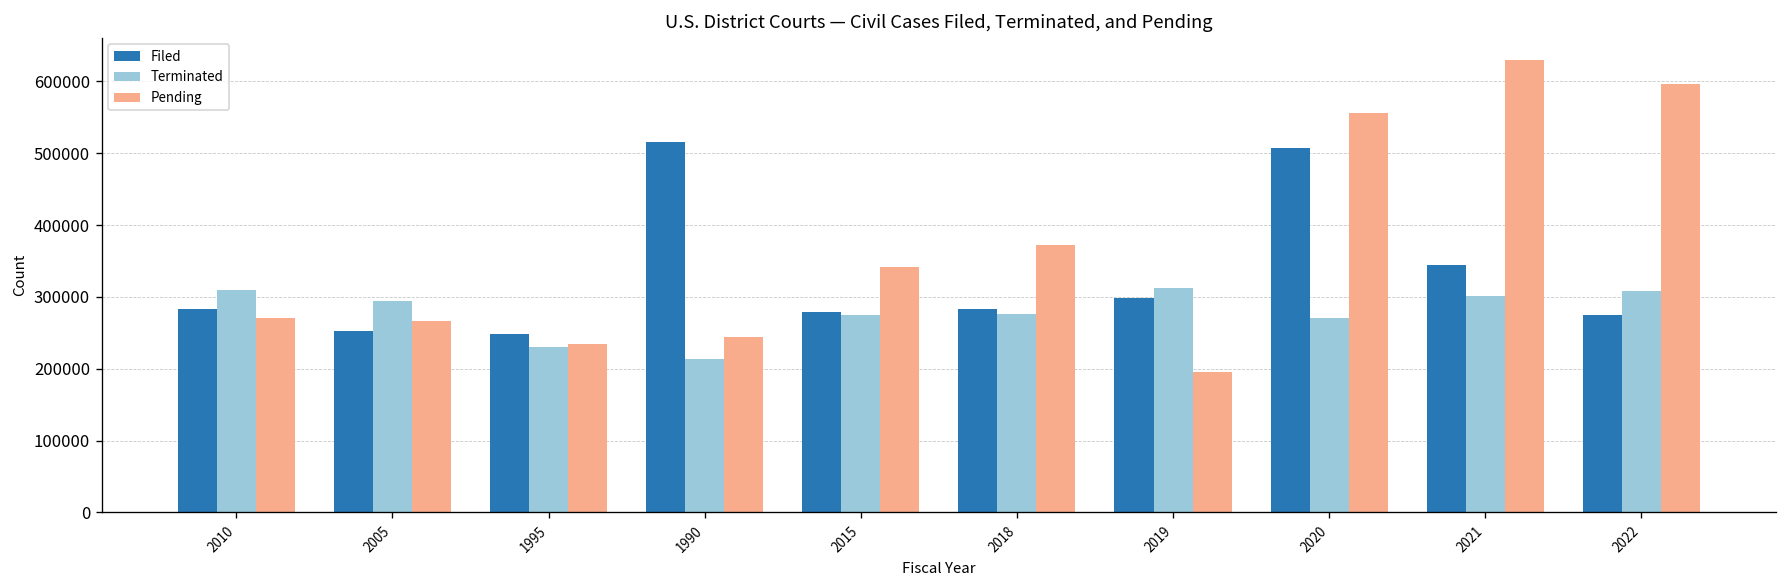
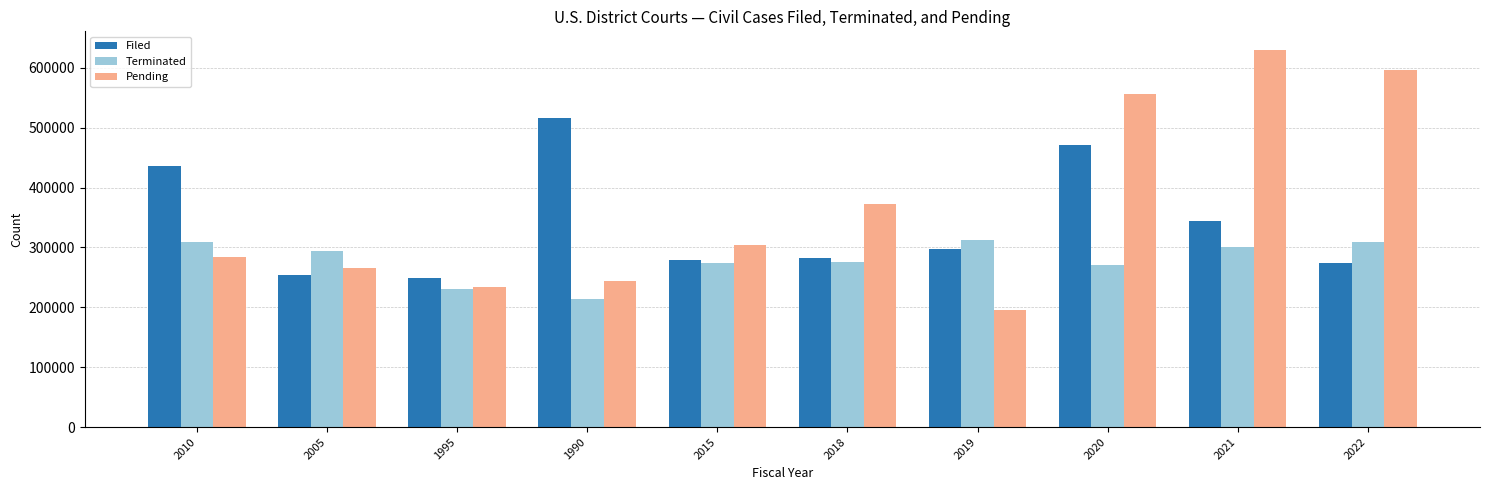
  {
    "Filed": {
-     "2010": 280000,
+     "2010": 440000,
      "2005": 250000,
      "1995": 250000,
      "1990": 520000,
      "2015": 280000,
      "2018": 280000,
      "2019": 300000,
-     "2020": 510000,
+     "2020": 470000,
      "2021": 340000,
      "2022": 270000
    },
    "Terminated": {
      "2010": 310000,
      "2005": 290000,
      "1995": 230000,
      "1990": 210000,
      "2015": 270000,
      "2018": 280000,
      "2019": 310000,
      "2020": 270000,
      "2021": 300000,
      "2022": 310000
    },
    "Pending": {
-     "2010": 270000,
+     "2010": 280000,
      "2005": 270000,
      "1995": 230000,
      "1990": 240000,
-     "2015": 340000,
+     "2015": 300000,
      "2018": 370000,
      "2019": 200000,
      "2020": 560000,
      "2021": 630000,
      "2022": 600000
    }
  }
